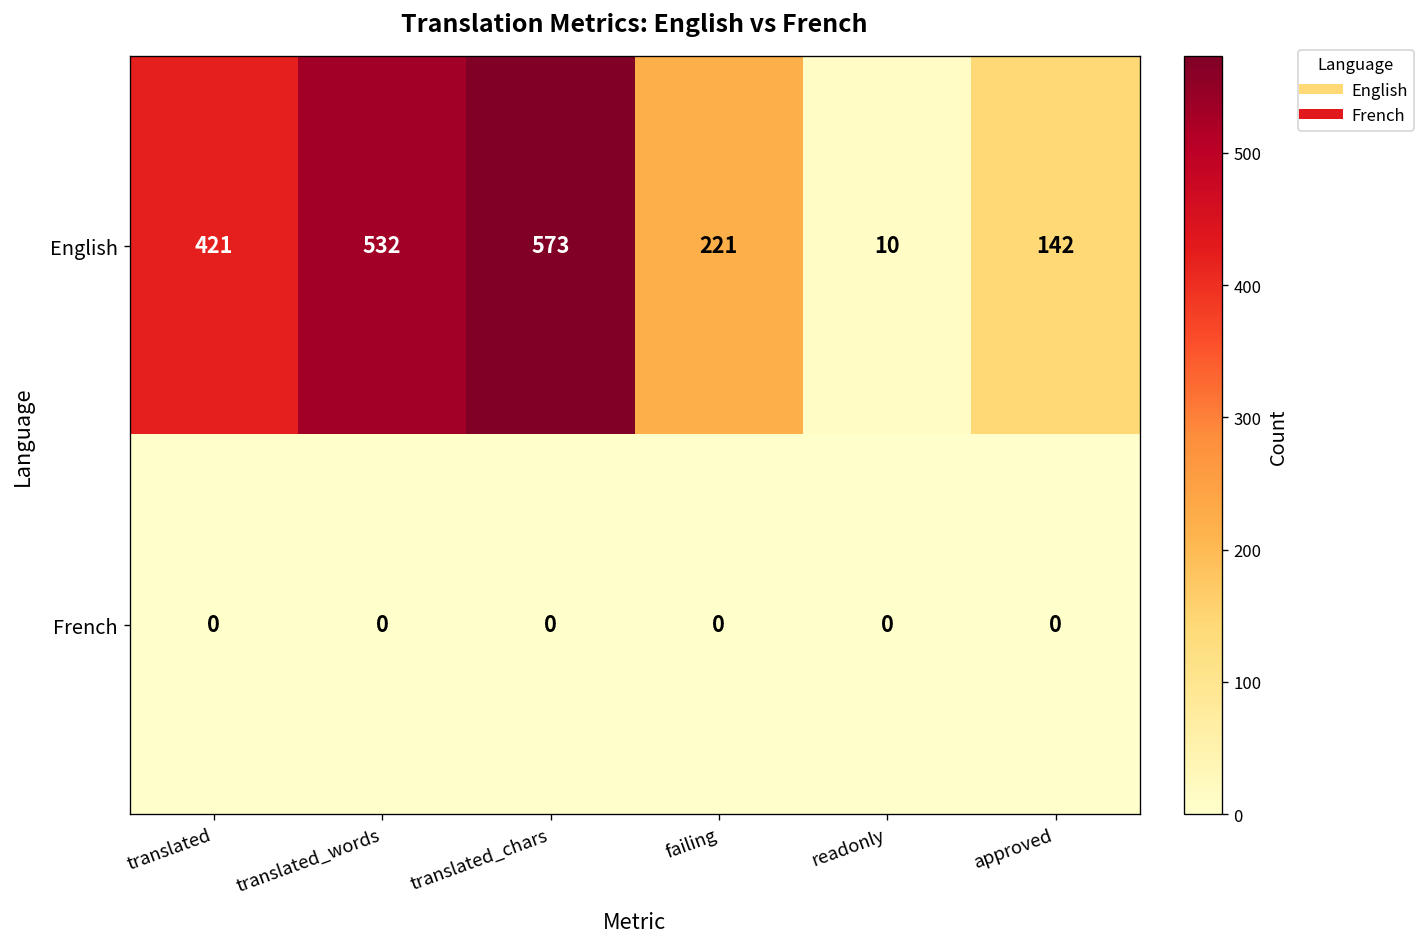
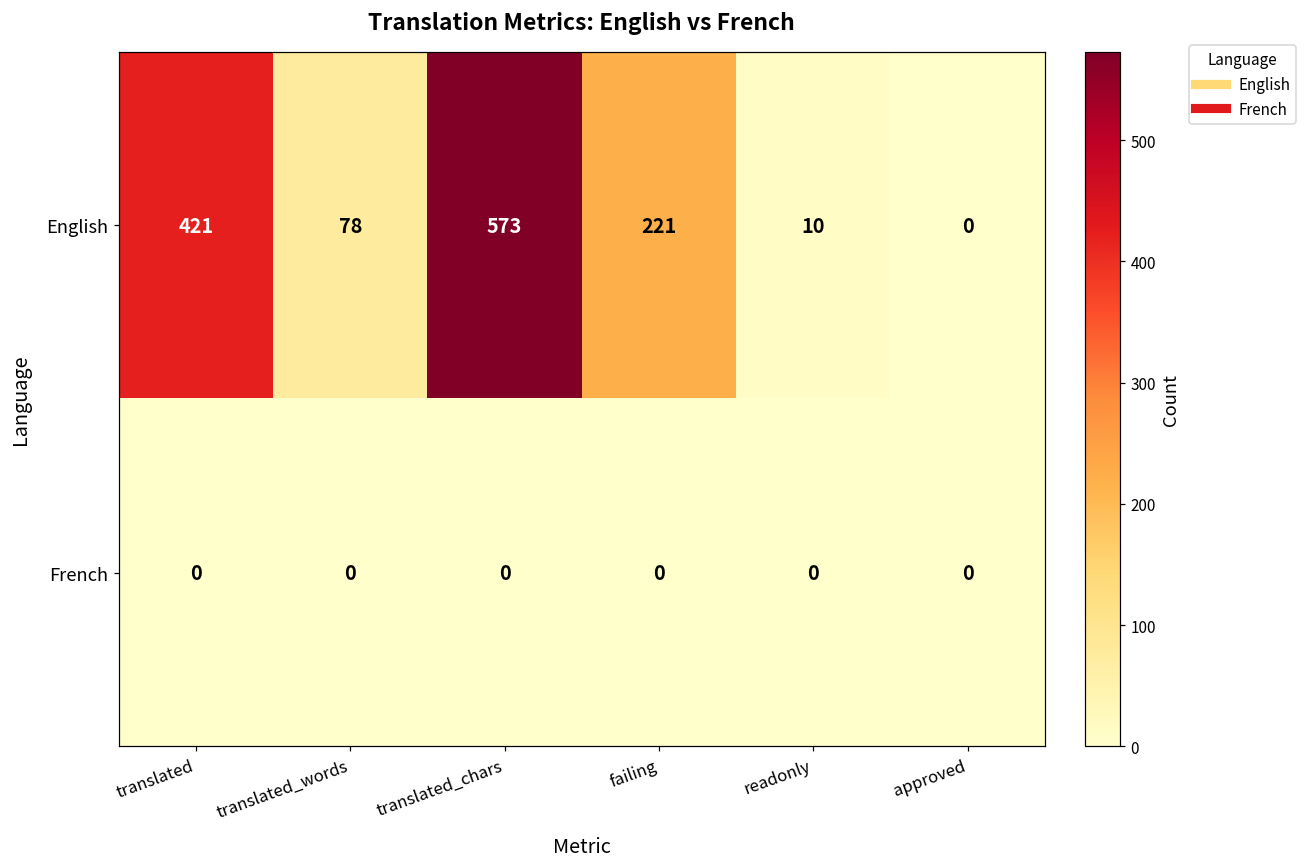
  {
    "English": {
      "translated": 421,
-     "translated_words": 532,
+     "translated_words": 78,
      "translated_chars": 573,
      "failing": 221,
      "readonly": 10,
-     "approved": 142
+     "approved": 0
    },
    "French": {
      "translated": 0,
      "translated_words": 0,
      "translated_chars": 0,
      "failing": 0,
      "readonly": 0,
      "approved": 0
    }
  }
